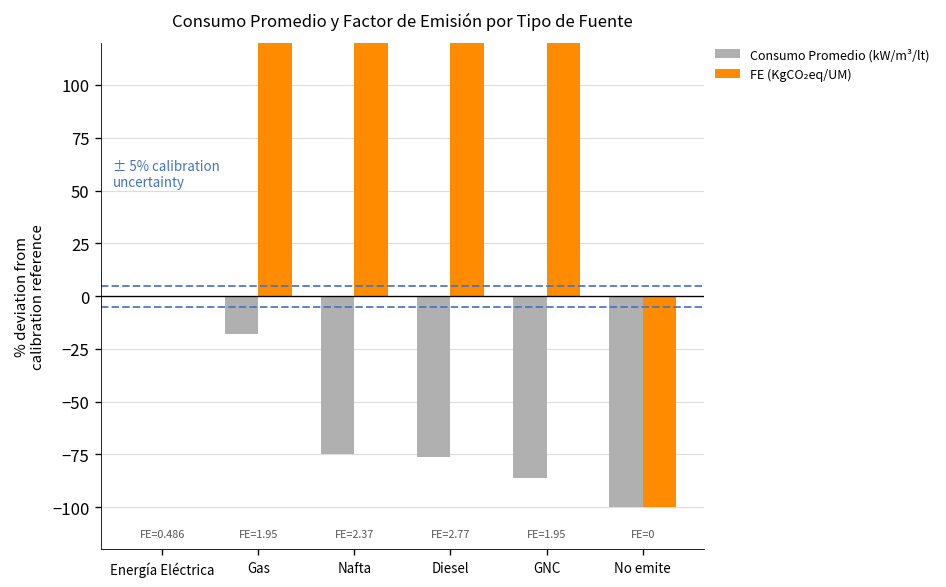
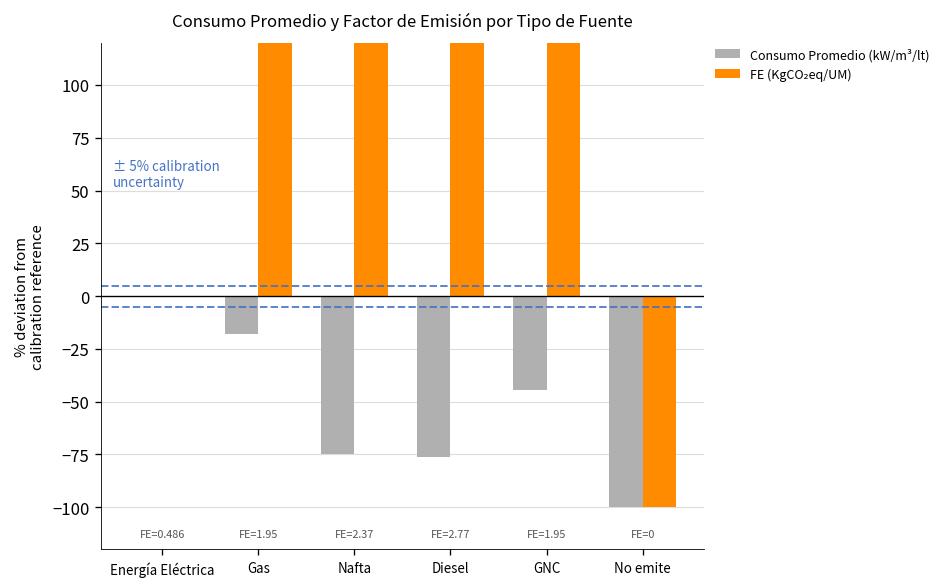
  {
    "Consumo Promedio (kW/m³/lt)": {
      "Energía Eléctrica": 0,
      "Gas": -18,
      "Nafta": -75,
      "Diesel": -76,
-     "GNC": -86
+     "GNC": -44
    },
    "FE (KgCO₂eq/UM)": {
      "Energía Eléctrica": 0
    }
  }
